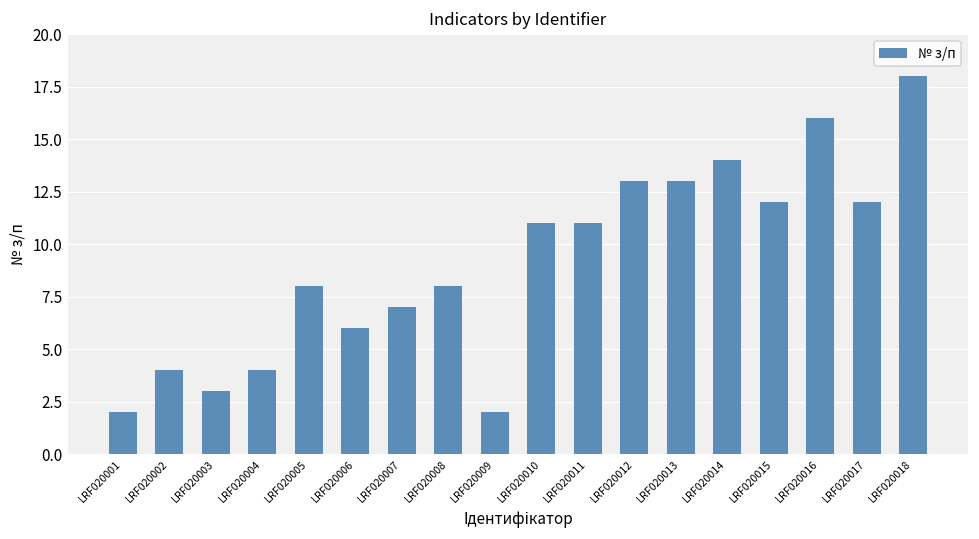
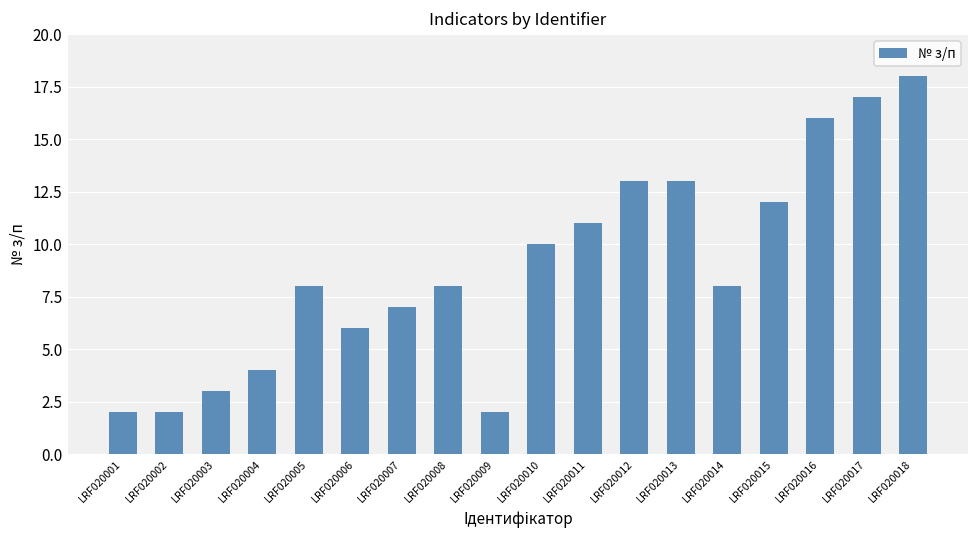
  {
    "LRF020001": 2,
-   "LRF020002": 4,
+   "LRF020002": 2,
    "LRF020003": 3,
    "LRF020004": 4,
    "LRF020005": 8,
    "LRF020006": 6,
    "LRF020007": 7,
    "LRF020008": 8,
    "LRF020009": 2,
-   "LRF020010": 11,
+   "LRF020010": 10,
    "LRF020011": 11,
    "LRF020012": 13,
    "LRF020013": 13,
-   "LRF020014": 14,
+   "LRF020014": 8,
    "LRF020015": 12,
    "LRF020016": 16,
-   "LRF020017": 12,
+   "LRF020017": 17,
    "LRF020018": 18
  }
